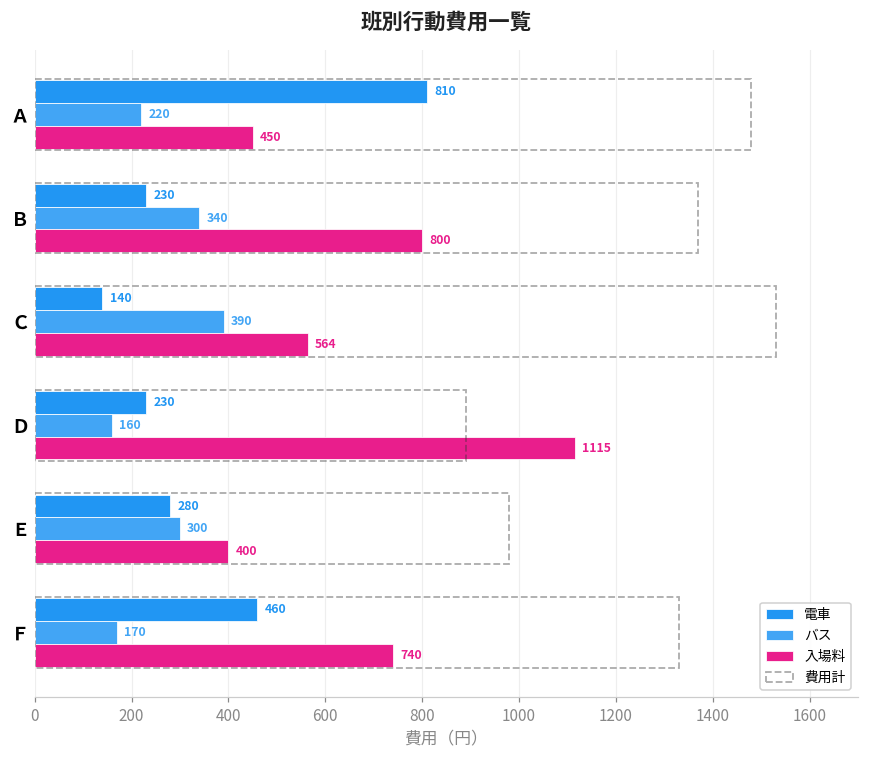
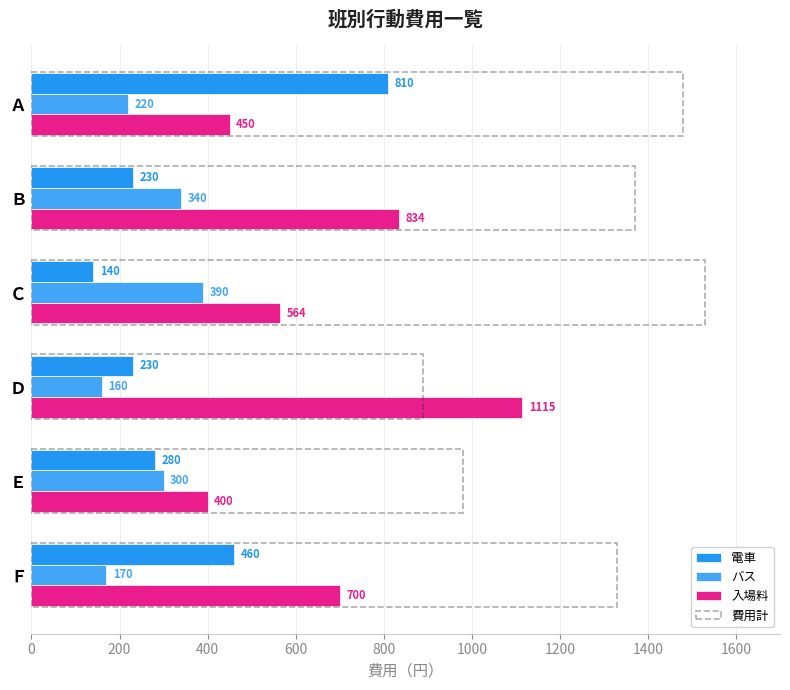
  {
    "入場料": {
-     "Ｂ": 800,
+     "Ｂ": 834,
      "Ｄ": 1115,
-     "Ｆ": 740
+     "Ｆ": 700
    }
  }
